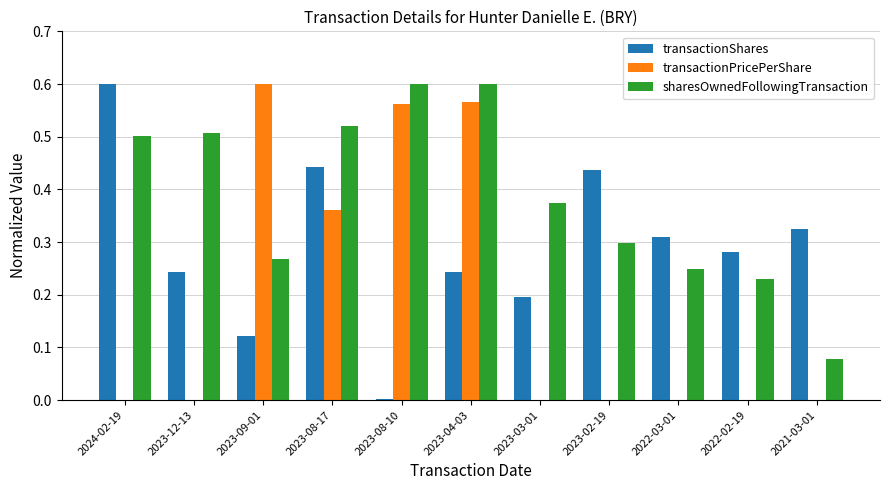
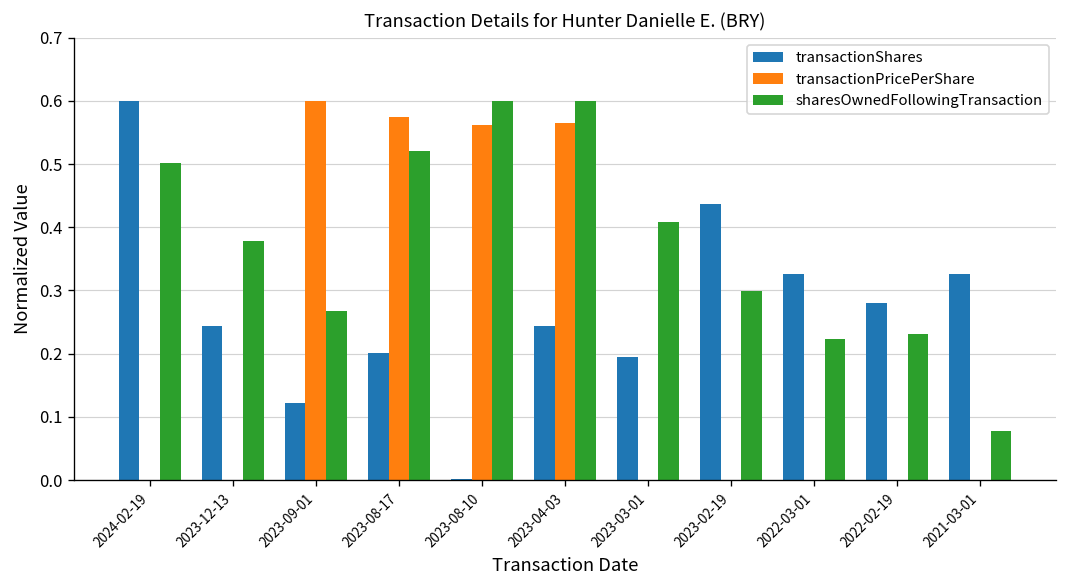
  {
    "transactionShares": {
      "2024-02-19": 0.60,
      "2023-12-13": 0.24,
      "2023-09-01": 0.12,
-     "2023-08-17": 0.44,
+     "2023-08-17": 0.20,
      "2023-04-03": 0.24,
      "2023-03-01": 0.20,
      "2023-02-19": 0.44,
-     "2022-03-01": 0.31,
+     "2022-03-01": 0.33,
      "2022-02-19": 0.28,
      "2021-03-01": 0.33
    },
    "transactionPricePerShare": {
      "2024-02-19": 0.00,
      "2023-12-13": 0.00,
      "2023-09-01": 0.60,
-     "2023-08-17": 0.36,
+     "2023-08-17": 0.57,
      "2023-08-10": 0.56,
      "2023-04-03": 0.57,
      "2023-03-01": 0.00,
      "2023-02-19": 0.00,
      "2022-03-01": 0.00,
      "2022-02-19": 0.00,
      "2021-03-01": 0.00
    },
    "sharesOwnedFollowingTransaction": {
      "2024-02-19": 0.50,
-     "2023-12-13": 0.51,
+     "2023-12-13": 0.38,
      "2023-09-01": 0.27,
      "2023-08-17": 0.52,
      "2023-08-10": 0.60,
      "2023-04-03": 0.60,
-     "2023-03-01": 0.37,
+     "2023-03-01": 0.41,
      "2023-02-19": 0.30,
-     "2022-03-01": 0.25,
+     "2022-03-01": 0.22,
      "2022-02-19": 0.23,
      "2021-03-01": 0.08
    }
  }
